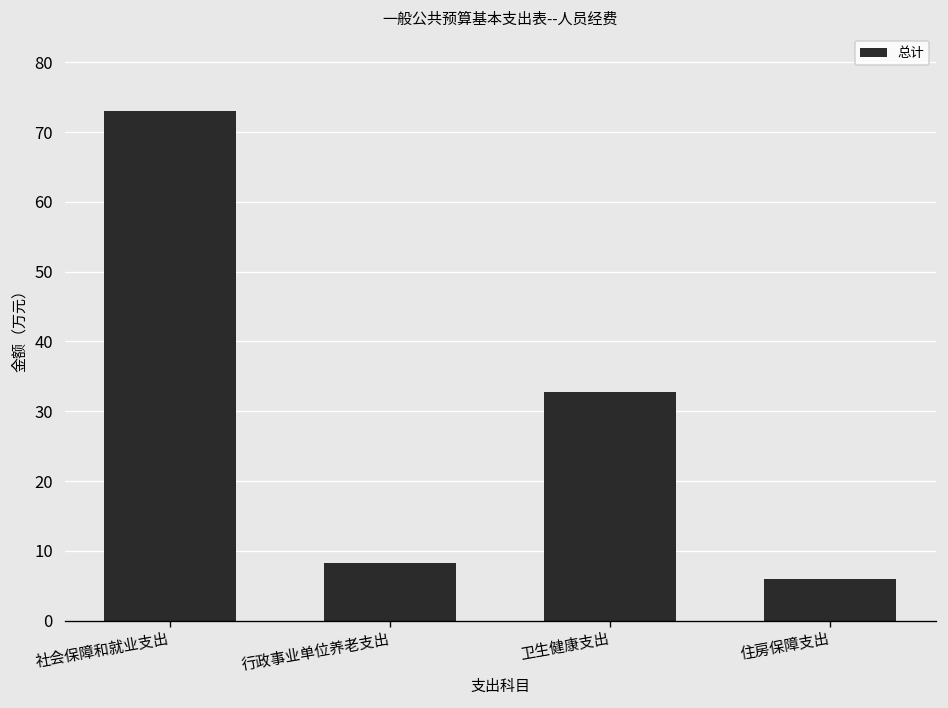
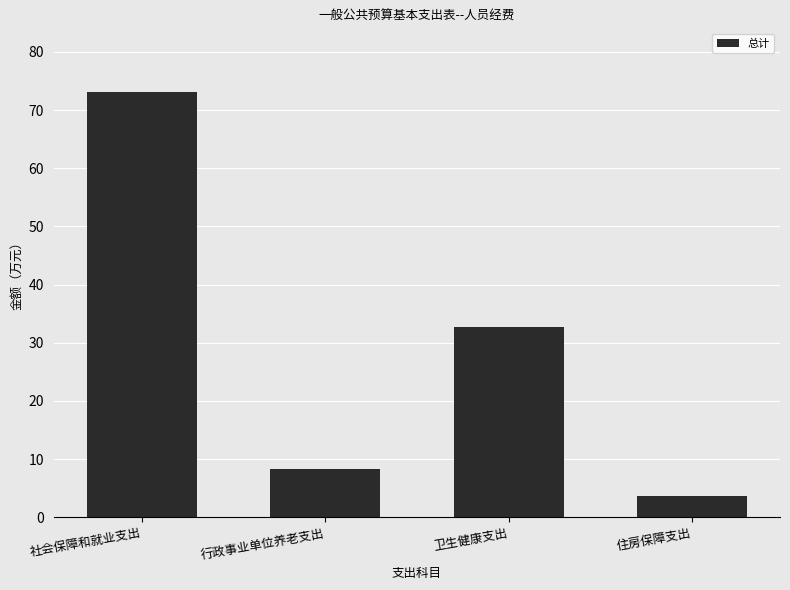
  {
    "社会保障和就业支出": 73,
    "行政事业单位养老支出": 8,
    "卫生健康支出": 33,
-   "住房保障支出": 6
+   "住房保障支出": 4
  }
